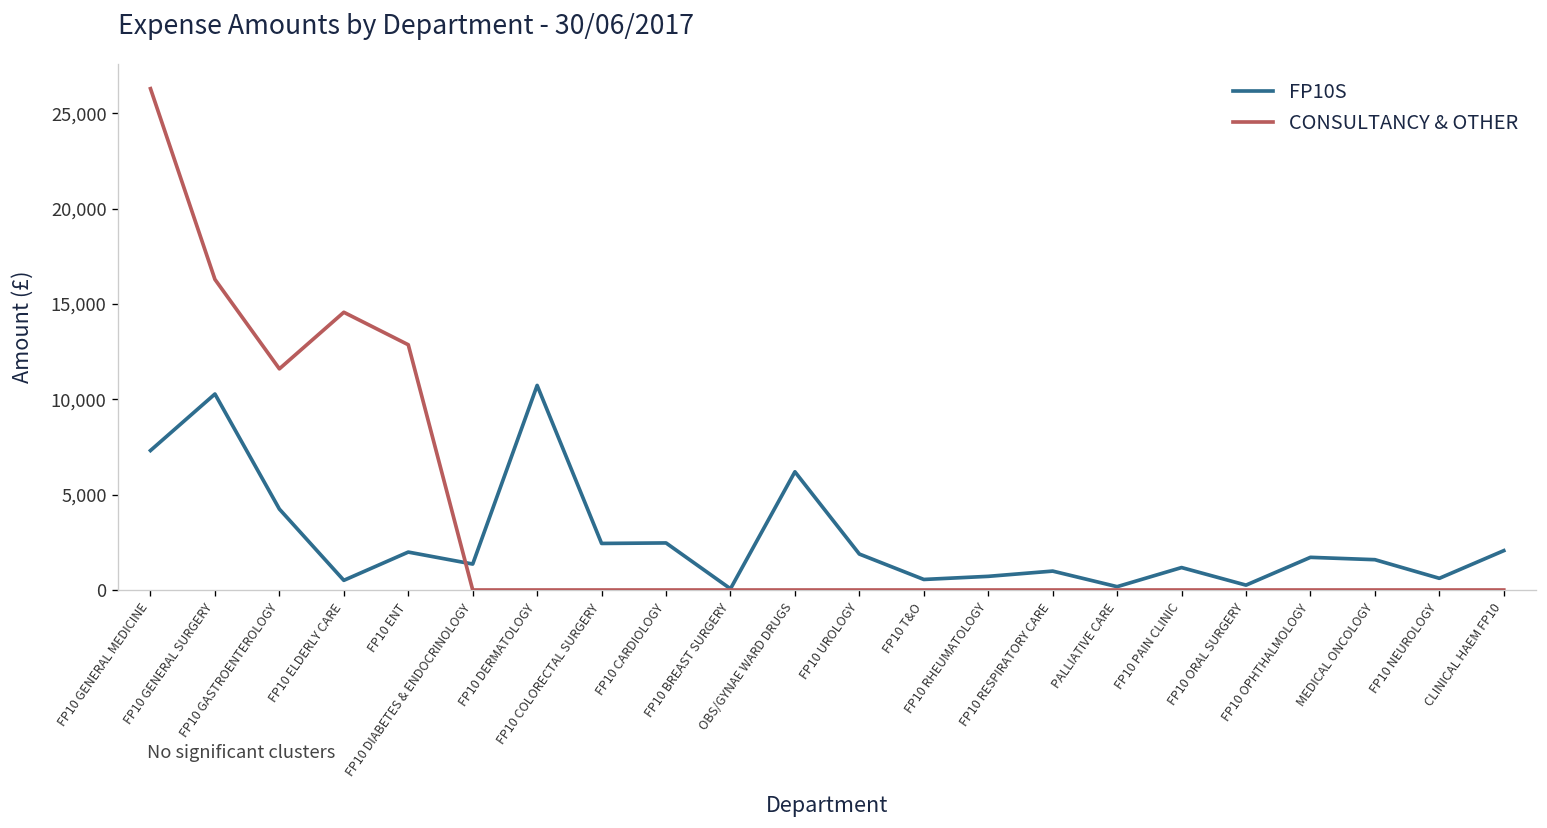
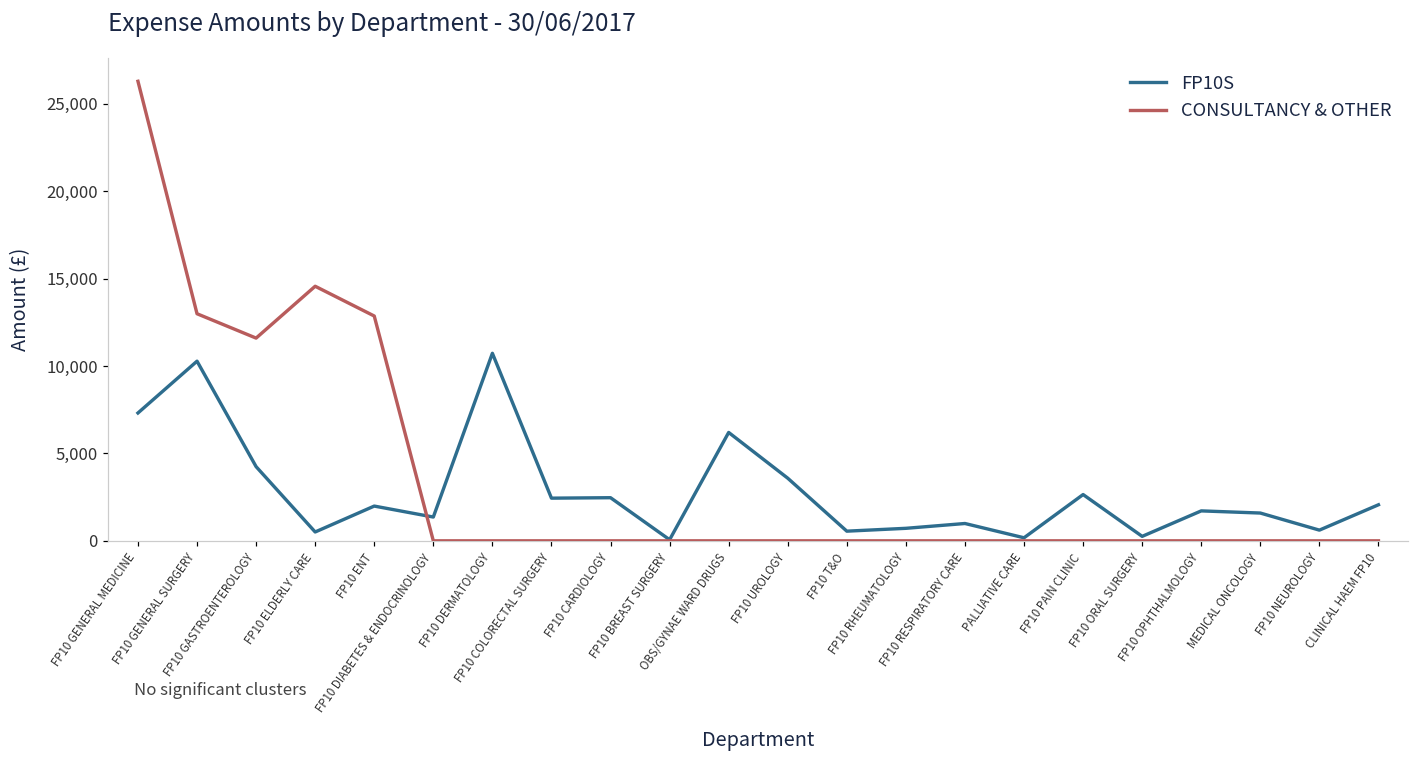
  {
    "FP10S": {
      "FP10 GENERAL MEDICINE": "7,300",
      "FP10 GENERAL SURGERY": "10,300",
      "FP10 GASTROENTEROLOGY": "4,200",
      "FP10 ELDERLY CARE": "500",
      "FP10 ENT": "2,000",
      "FP10 DIABETES & ENDOCRINOLOGY": "1,400",
      "FP10 DERMATOLOGY": "10,700",
      "FP10 COLORECTAL SURGERY": "2,400",
      "FP10 CARDIOLOGY": "2,500",
      "OBS/GYNAE WARD DRUGS": "6,200",
-     "FP10 UROLOGY": "1,900",
+     "FP10 UROLOGY": "3,600",
      "FP10 T&O": "600",
      "FP10 RHEUMATOLOGY": "700",
      "FP10 RESPIRATORY CARE": "1,000",
      "PALLIATIVE CARE": "200",
-     "FP10 PAIN CLINIC": "1,200",
+     "FP10 PAIN CLINIC": "2,600",
      "FP10 ORAL SURGERY": "300",
      "FP10 OPHTHALMOLOGY": "1,700",
      "MEDICAL ONCOLOGY": "1,600",
      "FP10 NEUROLOGY": "600",
      "CLINICAL HAEM FP10": "2,100"
    },
    "CONSULTANCY & OTHER": {
      "FP10 GENERAL MEDICINE": "26,300",
-     "FP10 GENERAL SURGERY": "16,300",
+     "FP10 GENERAL SURGERY": "13,000",
      "FP10 GASTROENTEROLOGY": "11,600",
      "FP10 ELDERLY CARE": "14,600",
      "FP10 ENT": "12,900",
      "FP10 DIABETES & ENDOCRINOLOGY": "0",
      "FP10 DERMATOLOGY": "0",
      "FP10 COLORECTAL SURGERY": "0",
      "FP10 CARDIOLOGY": "0",
      "OBS/GYNAE WARD DRUGS": "0",
      "FP10 UROLOGY": "0",
      "FP10 T&O": "0",
      "FP10 RHEUMATOLOGY": "0",
      "FP10 RESPIRATORY CARE": "0",
      "PALLIATIVE CARE": "0",
      "FP10 PAIN CLINIC": "0",
      "FP10 ORAL SURGERY": "0",
      "FP10 OPHTHALMOLOGY": "0",
      "MEDICAL ONCOLOGY": "0",
      "FP10 NEUROLOGY": "0",
      "CLINICAL HAEM FP10": "0"
    }
  }
